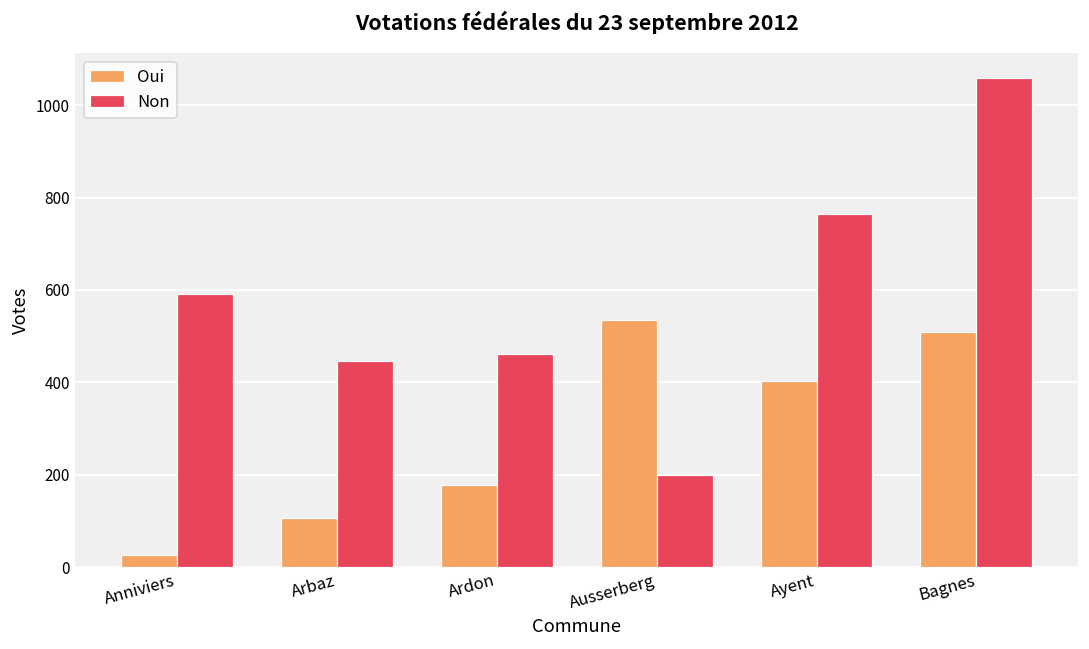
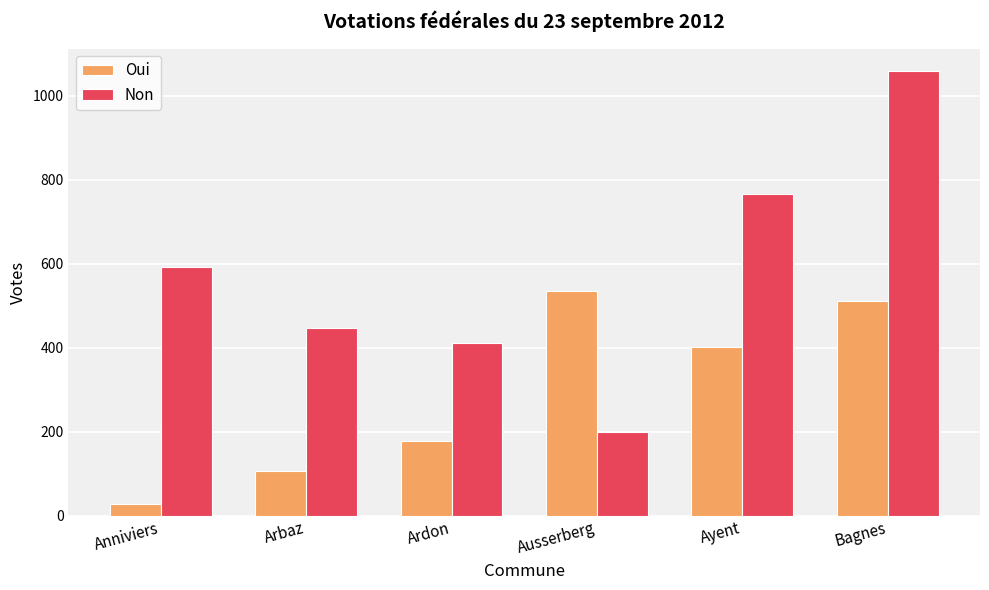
  {
    "Oui": {
      "Anniviers": 30,
      "Arbaz": 110,
      "Ardon": 180,
      "Ausserberg": 530,
      "Ayent": 400,
      "Bagnes": 510
    },
    "Non": {
      "Anniviers": 590,
      "Arbaz": 450,
-     "Ardon": 460,
+     "Ardon": 410,
      "Ausserberg": 200,
      "Ayent": 770,
      "Bagnes": 1060
    }
  }
